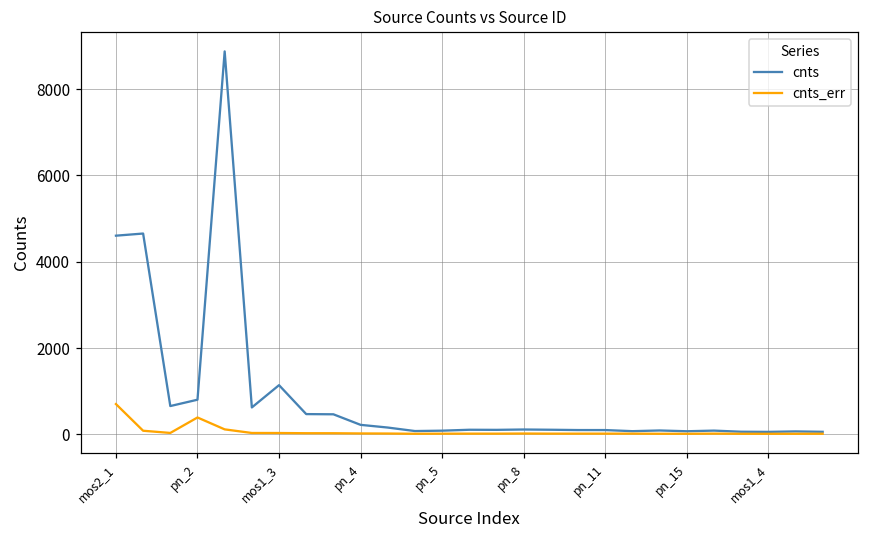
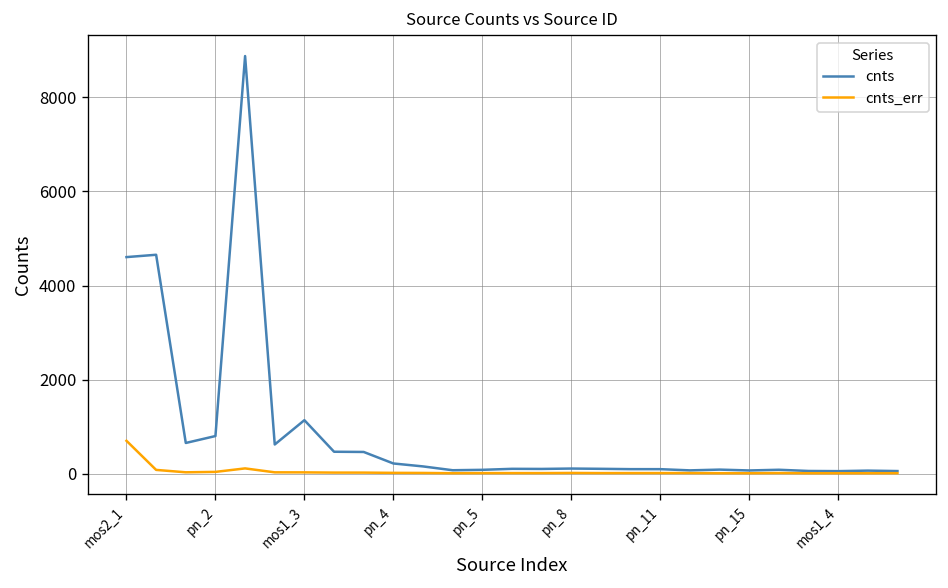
  {
    "cnts": {
      "mos2_1": 4600,
      "pn_2": 800,
      "mos1_3": 1100,
      "pn_4": 200,
      "pn_5": 100,
      "pn_8": 100,
      "pn_11": 100
    },
    "cnts_err": {
      "mos2_1": 700,
-     "pn_2": 400,
+     "pn_2": 0,
      "mos1_3": 0,
      "pn_4": 0,
      "pn_5": 0,
      "pn_8": 0,
      "pn_11": 0
    }
  }
